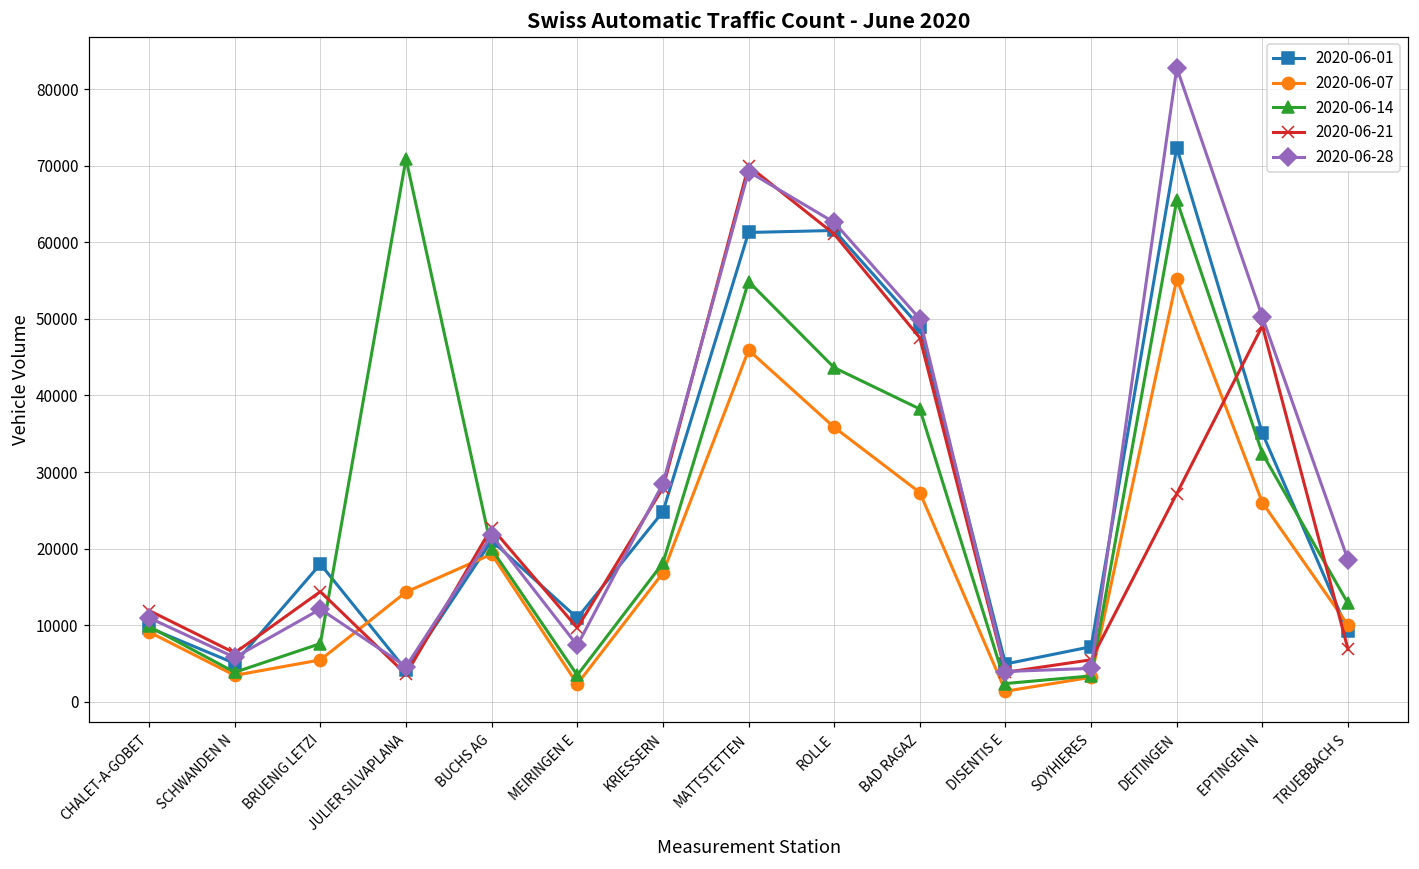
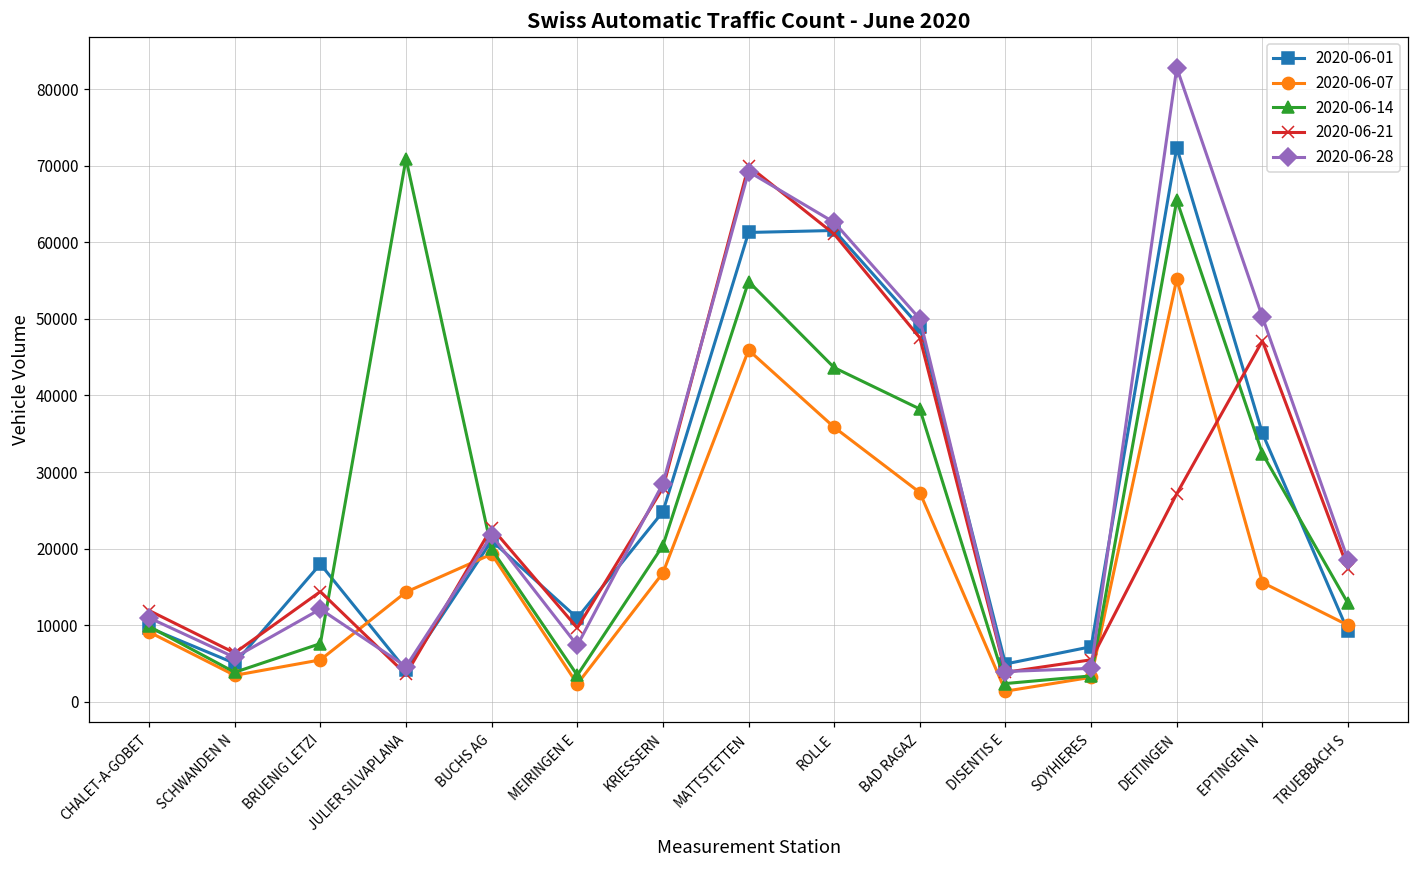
  {
    "2020-06-01": {
      "SCHWANDEN N": 5000,
      "BRUENIG LETZI": 18000,
      "JULIER SILVAPLANA": 4000,
      "BUCHS AG": 21000,
      "MEIRINGEN E": 11000,
      "KRIESSERN": 25000,
      "MATTSTETTEN": 61000,
      "ROLLE": 62000,
      "BAD RAGAZ": 49000,
      "DISENTIS E": 5000,
      "SOYHIERES": 7000,
      "DEITINGEN": 72000,
      "EPTINGEN N": 35000,
      "TRUEBBACH S": 9000
    },
    "2020-06-07": {
      "CHALET-A-GOBET": 9000,
      "SCHWANDEN N": 3000,
      "BRUENIG LETZI": 5000,
      "JULIER SILVAPLANA": 14000,
      "BUCHS AG": 19000,
      "MEIRINGEN E": 2000,
      "KRIESSERN": 17000,
      "MATTSTETTEN": 46000,
      "ROLLE": 36000,
      "BAD RAGAZ": 27000,
      "DISENTIS E": 1000,
      "DEITINGEN": 55000,
-     "EPTINGEN N": 26000,
+     "EPTINGEN N": 16000,
      "TRUEBBACH S": 10000
    },
    "2020-06-14": {
      "SCHWANDEN N": 4000,
      "BRUENIG LETZI": 8000,
      "JULIER SILVAPLANA": 71000,
      "BUCHS AG": 20000,
      "MEIRINGEN E": 3000,
-     "KRIESSERN": 18000,
+     "KRIESSERN": 20000,
      "MATTSTETTEN": 55000,
      "ROLLE": 44000,
      "BAD RAGAZ": 38000,
      "DISENTIS E": 2000,
      "DEITINGEN": 65000,
      "EPTINGEN N": 32000,
      "TRUEBBACH S": 13000
    },
    "2020-06-21": {
      "CHALET-A-GOBET": 12000,
      "SCHWANDEN N": 6000,
      "BRUENIG LETZI": 14000,
      "JULIER SILVAPLANA": 4000,
      "BUCHS AG": 23000,
      "MEIRINGEN E": 10000,
      "KRIESSERN": 28000,
      "MATTSTETTEN": 70000,
      "ROLLE": 61000,
      "BAD RAGAZ": 48000,
      "SOYHIERES": 5000,
      "DEITINGEN": 27000,
-     "EPTINGEN N": 49000,
-     "TRUEBBACH S": 7000
+     "EPTINGEN N": 47000,
+     "TRUEBBACH S": 17000
    },
    "2020-06-28": {
      "CHALET-A-GOBET": 11000,
      "SCHWANDEN N": 6000,
      "BRUENIG LETZI": 12000,
      "JULIER SILVAPLANA": 5000,
      "BUCHS AG": 22000,
      "MEIRINGEN E": 7000,
      "KRIESSERN": 29000,
      "MATTSTETTEN": 69000,
      "ROLLE": 63000,
      "BAD RAGAZ": 50000,
      "SOYHIERES": 4000,
      "DEITINGEN": 83000,
      "EPTINGEN N": 50000,
      "TRUEBBACH S": 19000
    }
  }
